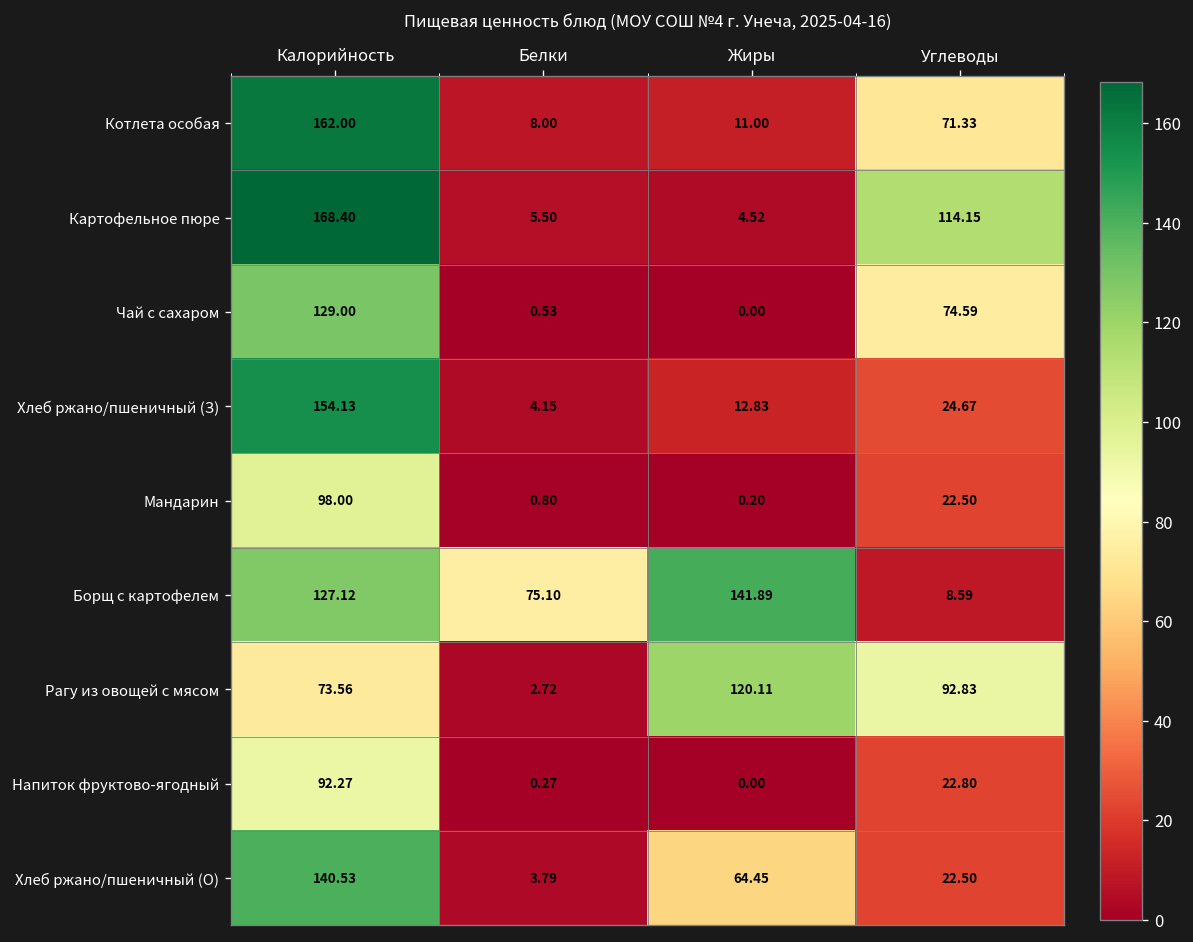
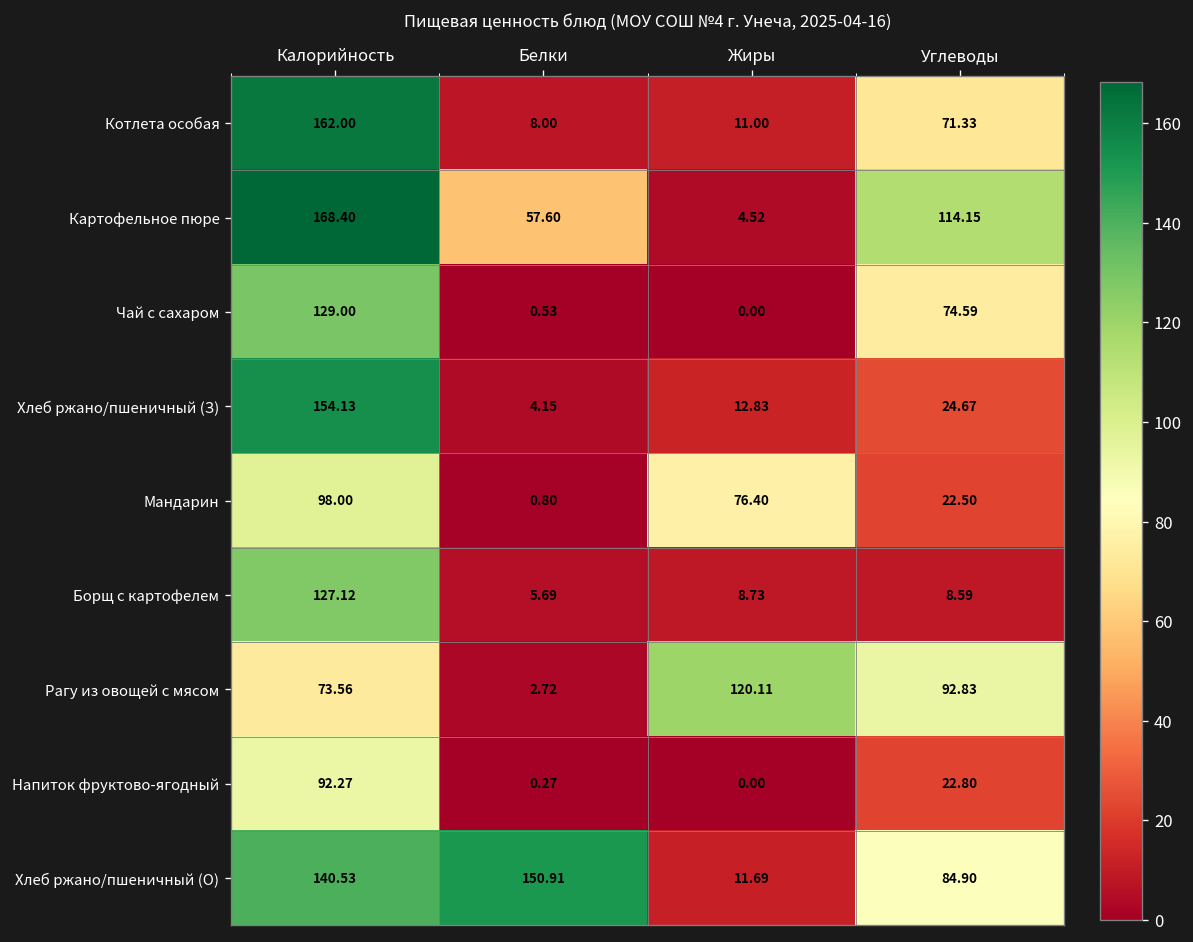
  {
    "Котлета особая": {
      "Калорийность": 162.00,
      "Белки": 8.00,
      "Жиры": 11.00,
      "Углеводы": 71.33
    },
    "Картофельное пюре": {
      "Калорийность": 168.40,
-     "Белки": 5.50,
+     "Белки": 57.60,
      "Жиры": 4.52,
      "Углеводы": 114.15
    },
    "Чай с сахаром": {
      "Калорийность": 129.00,
      "Белки": 0.53,
      "Жиры": 0.00,
      "Углеводы": 74.59
    },
    "Хлеб ржано/пшеничный (З)": {
      "Калорийность": 154.13,
      "Белки": 4.15,
      "Жиры": 12.83,
      "Углеводы": 24.67
    },
    "Мандарин": {
      "Калорийность": 98.00,
      "Белки": 0.80,
-     "Жиры": 0.20,
+     "Жиры": 76.40,
      "Углеводы": 22.50
    },
    "Борщ с картофелем": {
      "Калорийность": 127.12,
-     "Белки": 75.10,
-     "Жиры": 141.89,
+     "Белки": 5.69,
+     "Жиры": 8.73,
      "Углеводы": 8.59
    },
    "Рагу из овощей с мясом": {
      "Калорийность": 73.56,
      "Белки": 2.72,
      "Жиры": 120.11,
      "Углеводы": 92.83
    },
    "Напиток фруктово-ягодный": {
      "Калорийность": 92.27,
      "Белки": 0.27,
      "Жиры": 0.00,
      "Углеводы": 22.80
    },
    "Хлеб ржано/пшеничный (О)": {
      "Калорийность": 140.53,
-     "Белки": 3.79,
-     "Жиры": 64.45,
-     "Углеводы": 22.50
+     "Белки": 150.91,
+     "Жиры": 11.69,
+     "Углеводы": 84.90
    }
  }
